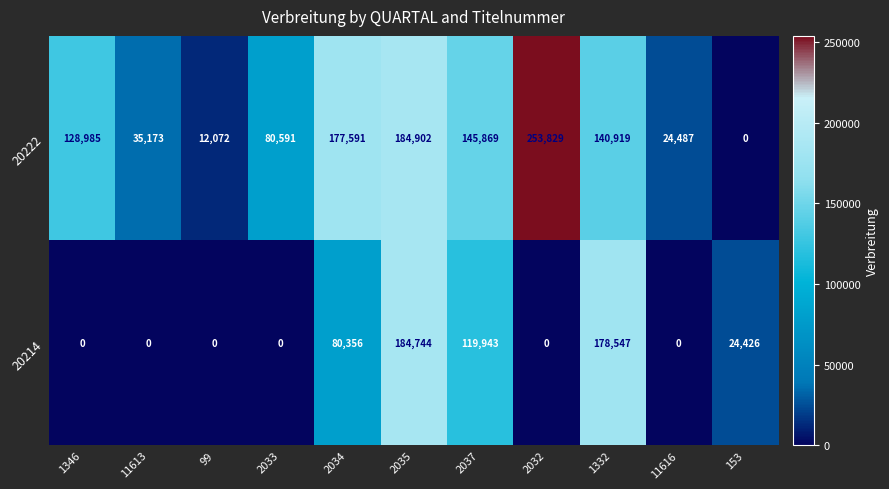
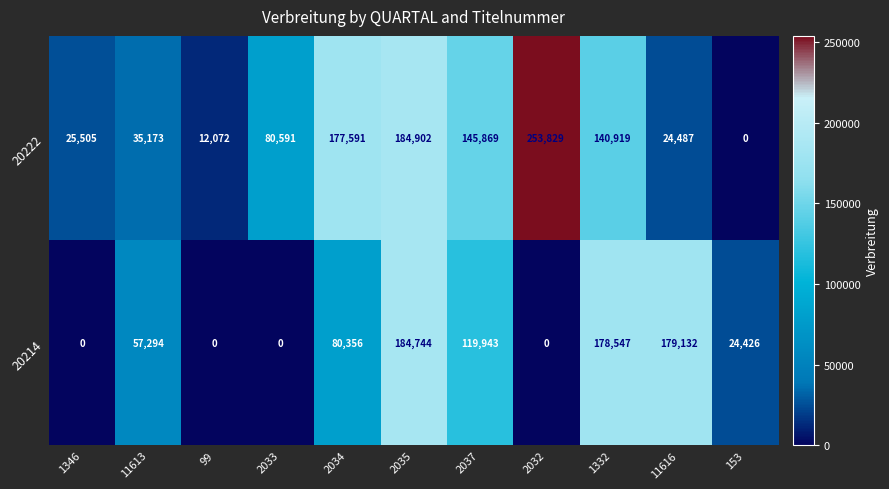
  {
    "20222": {
-     "1346": "128,985",
+     "1346": "25,505",
      "11613": "35,173",
      "99": "12,072",
      "2033": "80,591",
      "2034": "177,591",
      "2035": "184,902",
      "2037": "145,869",
      "2032": "253,829",
      "1332": "140,919",
      "11616": "24,487",
      "153": "0"
    },
    "20214": {
      "1346": "0",
-     "11613": "0",
+     "11613": "57,294",
      "99": "0",
      "2033": "0",
      "2034": "80,356",
      "2035": "184,744",
      "2037": "119,943",
      "2032": "0",
      "1332": "178,547",
-     "11616": "0",
+     "11616": "179,132",
      "153": "24,426"
    }
  }
